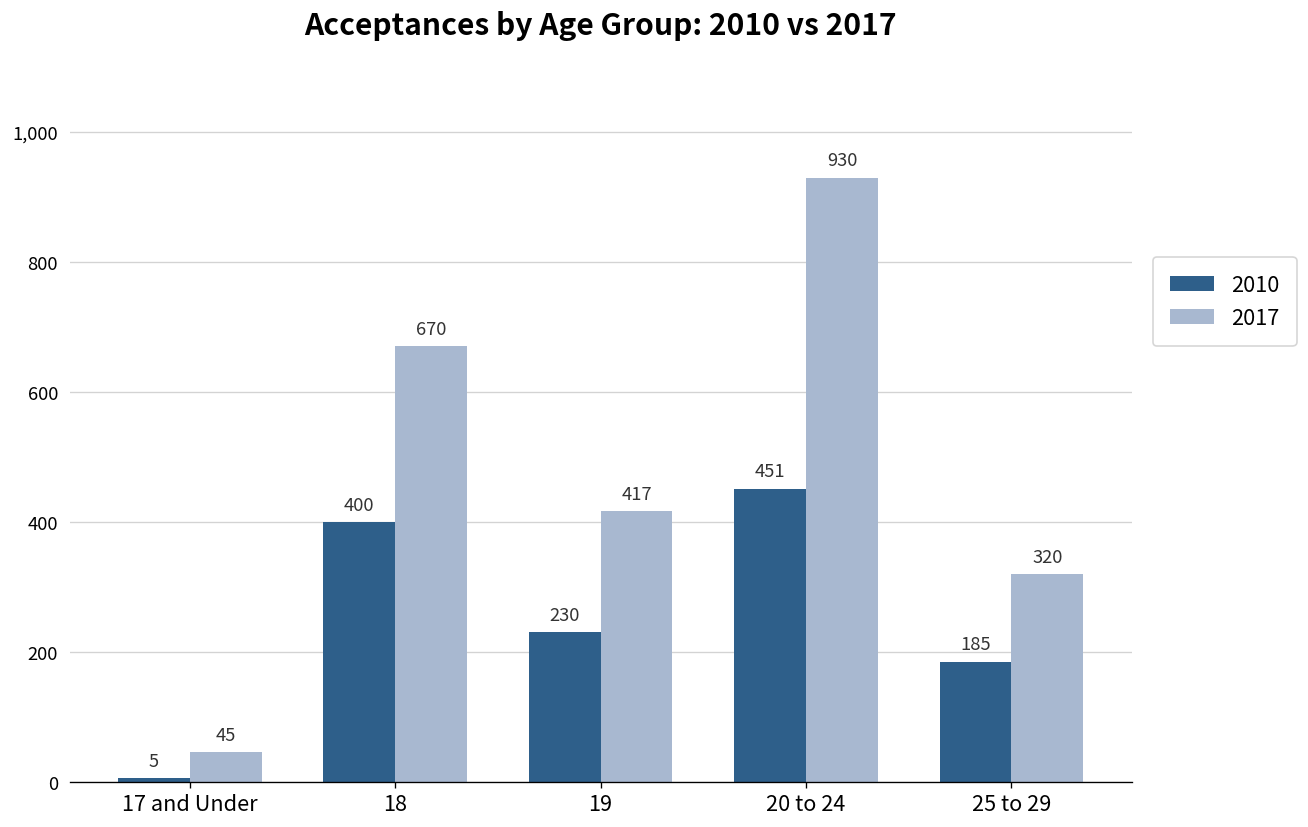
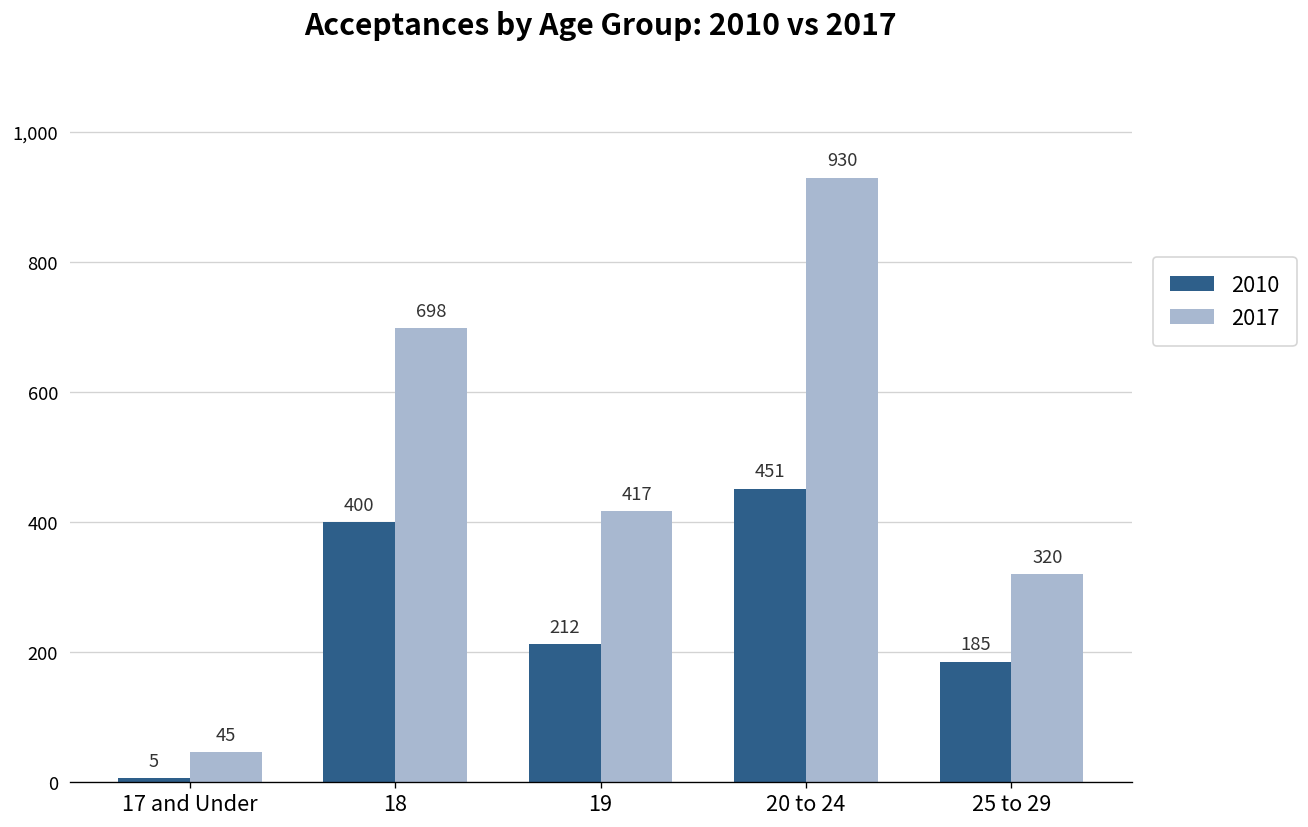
  {
    "2010": {
      "17 and Under": 5,
      "18": 400,
-     "19": 230,
+     "19": 212,
      "20 to 24": 451,
      "25 to 29": 185
    },
    "2017": {
      "17 and Under": 45,
-     "18": 670,
+     "18": 698,
      "19": 417,
      "20 to 24": 930,
      "25 to 29": 320
    }
  }
